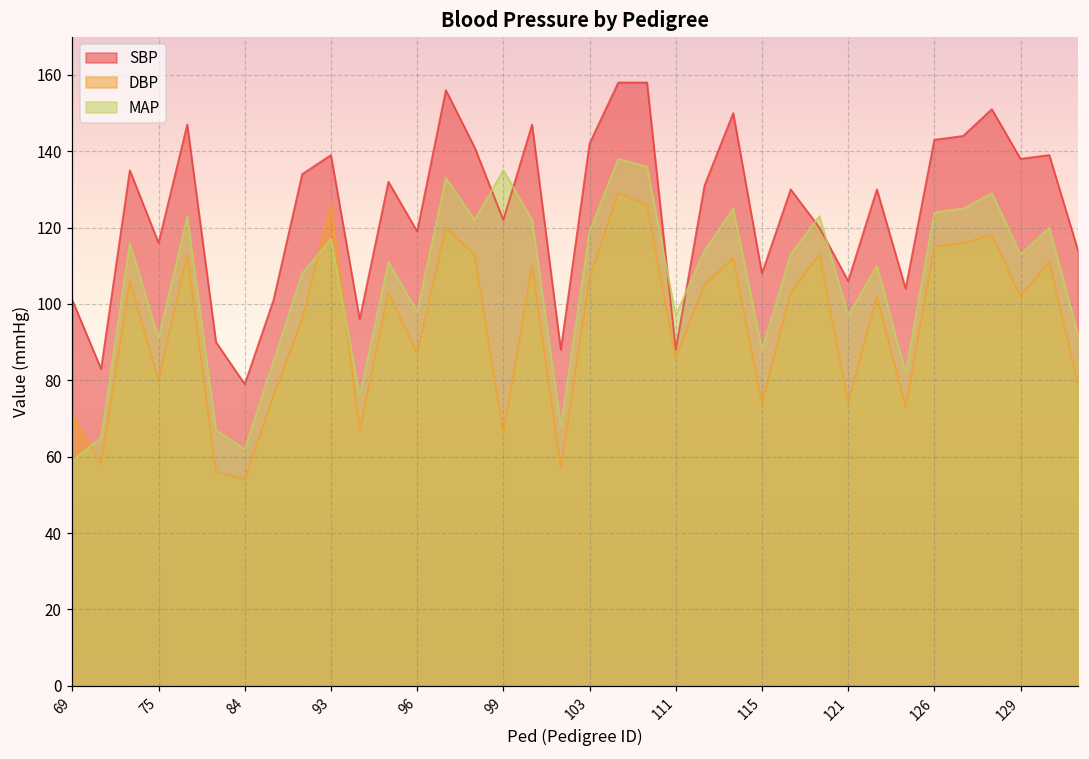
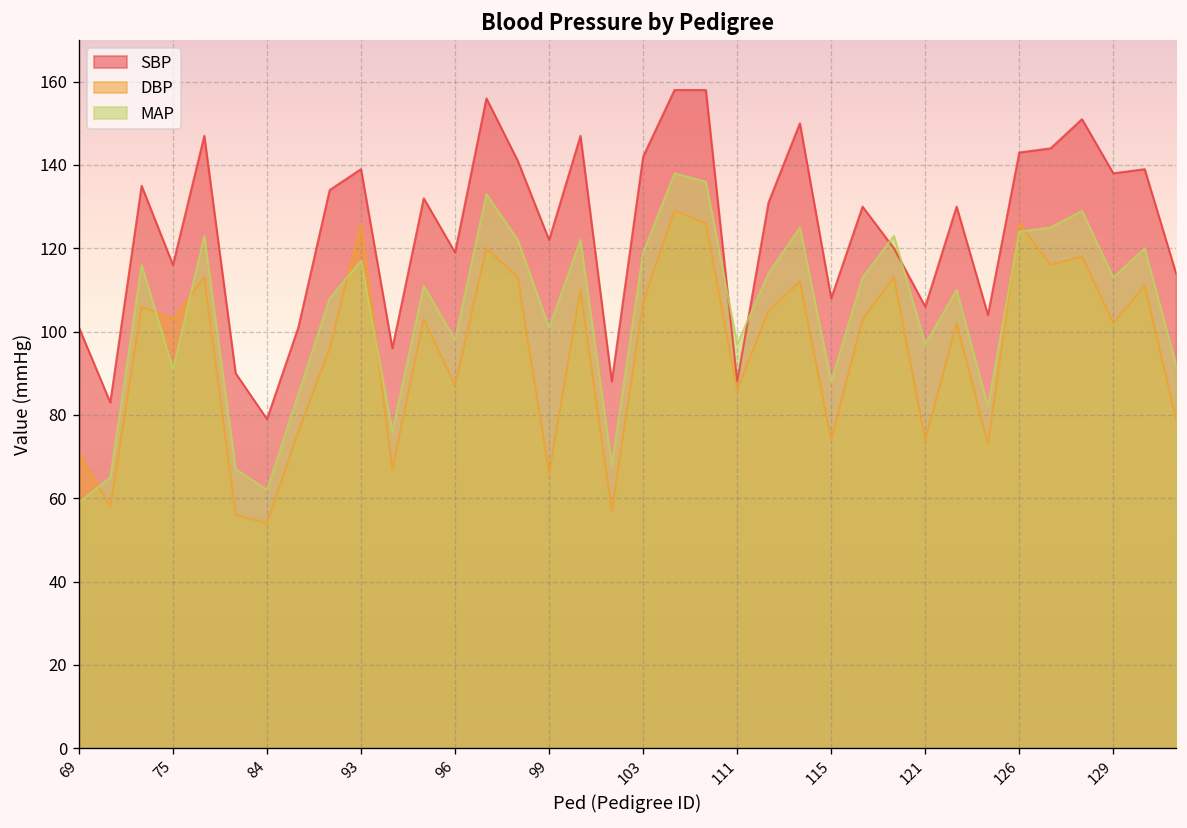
  {
    "SBP": {
      "69": 101,
      "75": 116,
      "84": 79,
      "93": 139,
      "96": 119,
      "99": 122,
      "103": 142,
      "111": 88,
      "115": 108,
      "121": 106,
      "126": 143,
      "129": 138
    },
    "DBP": {
      "69": 71,
-     "75": 80,
+     "75": 103,
      "84": 54,
      "93": 126,
      "96": 87,
      "99": 66,
      "103": 107,
      "111": 86,
      "115": 74,
      "121": 74,
-     "126": 115,
+     "126": 126,
      "129": 102
    },
    "MAP": {
      "69": 59,
      "75": 91,
      "84": 62,
      "93": 117,
      "96": 98,
-     "99": 135,
+     "99": 101,
      "103": 119,
      "111": 97,
      "115": 88,
      "121": 97,
      "126": 124,
      "129": 113
    }
  }
